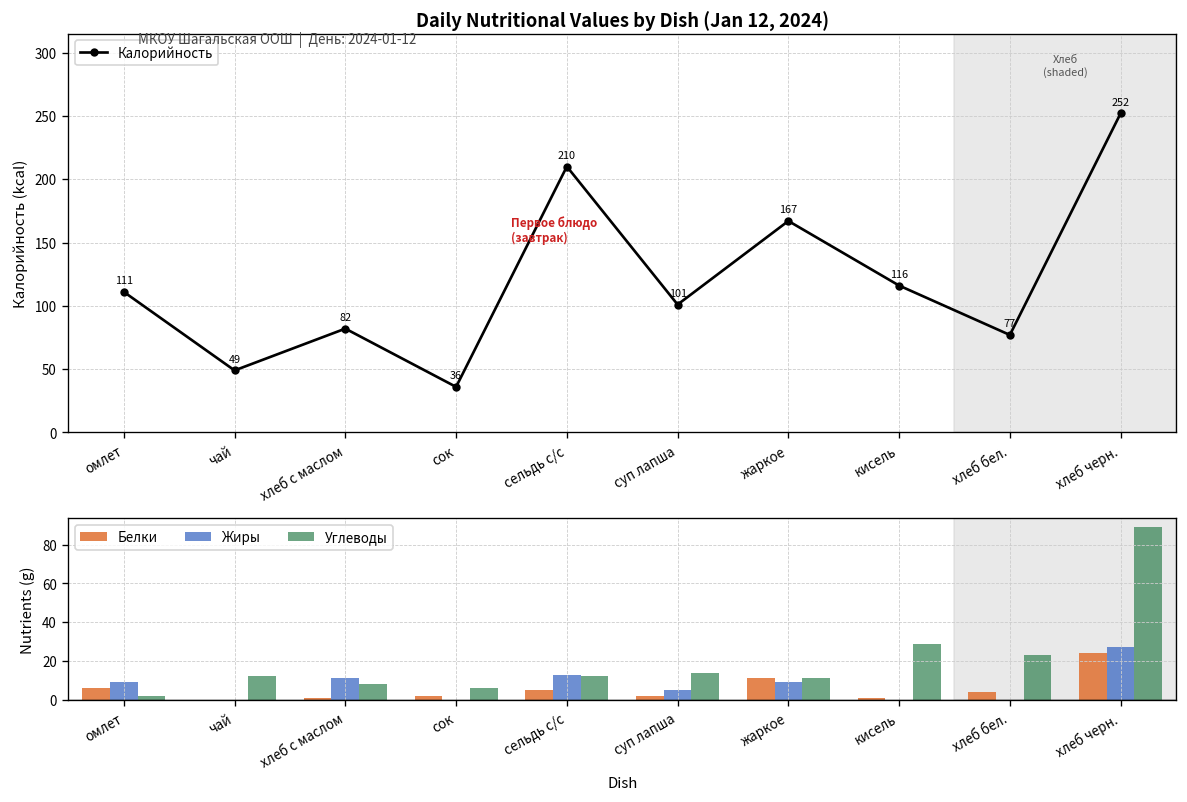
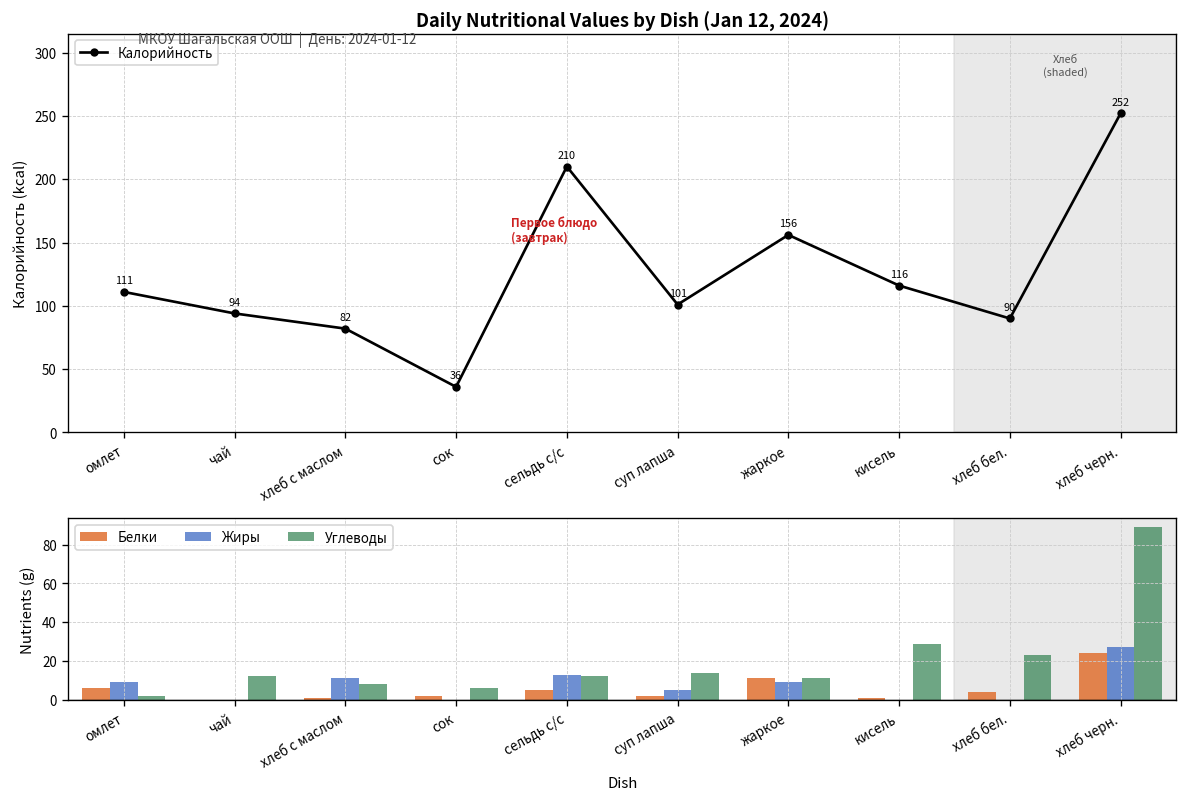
  {
    "Daily Nutritional Values by Dish (Jan 12, 2024)": {
      "омлет": 111,
-     "чай": 49,
+     "чай": 94,
      "хлеб с маслом": 82,
      "сок": 36,
      "сельдь с/с": 210,
      "суп лапша": 101,
-     "жаркое": 167,
+     "жаркое": 156,
      "кисель": 116,
-     "хлеб бел.": 77,
+     "хлеб бел.": 90,
      "хлеб черн.": 252
    }
  }
